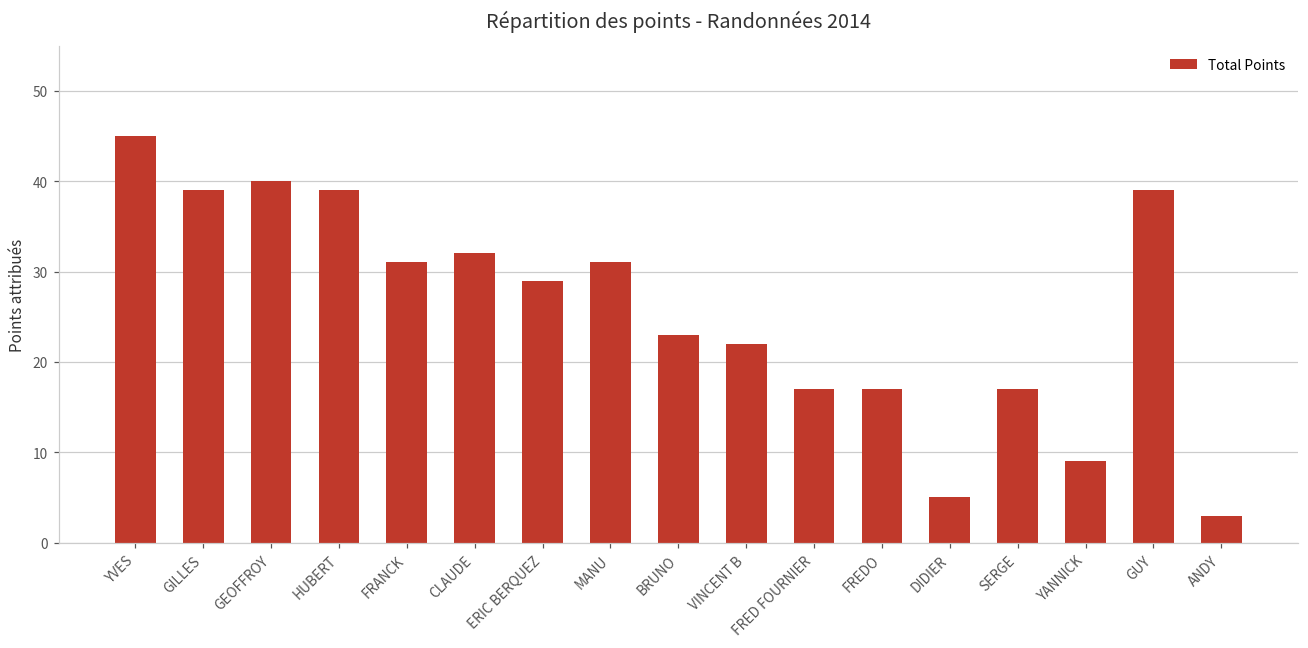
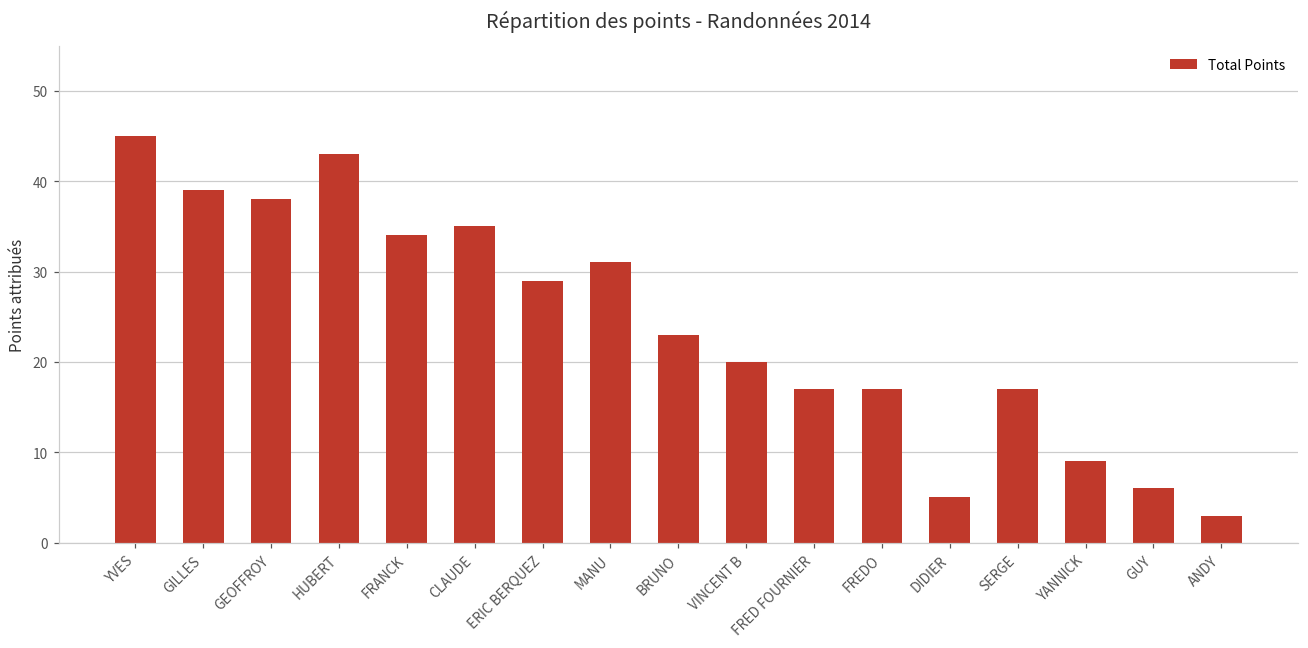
  {
    "YVES": 45,
    "GILLES": 39,
-   "GEOFFROY": 40,
-   "HUBERT": 39,
-   "FRANCK": 31,
-   "CLAUDE": 32,
+   "GEOFFROY": 38,
+   "HUBERT": 43,
+   "FRANCK": 34,
+   "CLAUDE": 35,
    "ERIC BERQUEZ": 29,
    "MANU": 31,
    "BRUNO": 23,
-   "VINCENT B": 22,
+   "VINCENT B": 20,
    "FRED FOURNIER": 17,
    "FREDO": 17,
    "DIDIER": 5,
    "SERGE": 17,
    "YANNICK": 9,
-   "GUY": 39,
+   "GUY": 6,
    "ANDY": 3
  }
